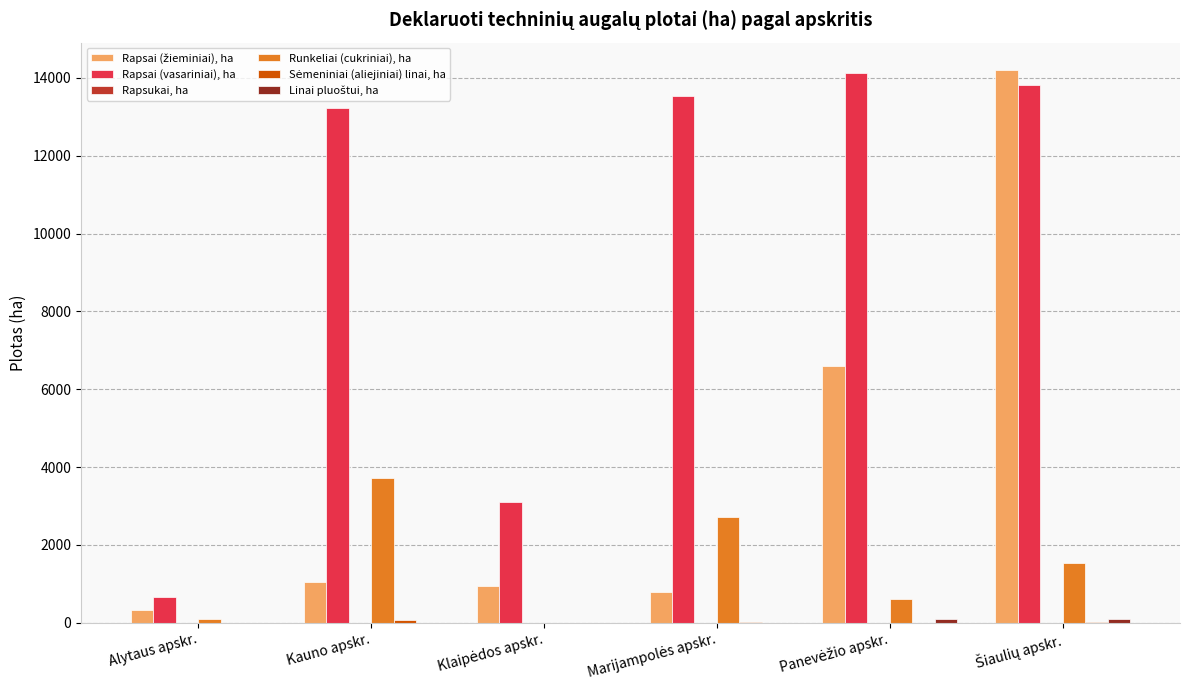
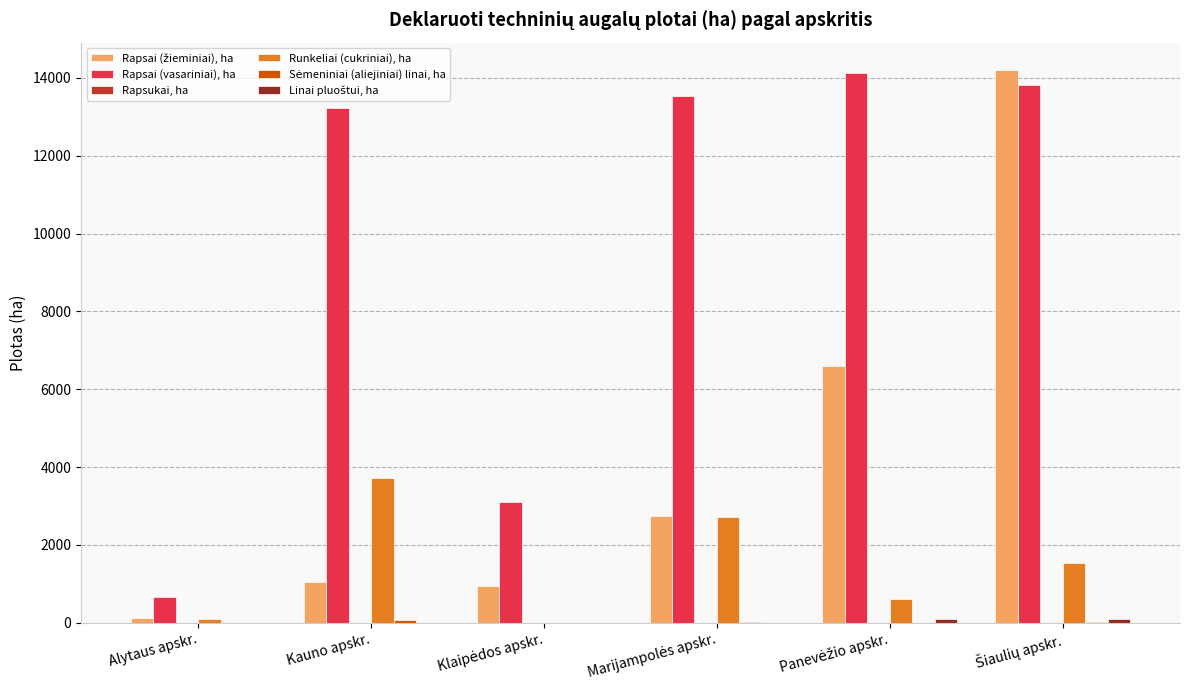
  {
    "Rapsai (žieminiai), ha": {
-     "Alytaus apskr.": 300,
+     "Alytaus apskr.": 100,
      "Kauno apskr.": 1100,
      "Klaipėdos apskr.": 900,
-     "Marijampolės apskr.": 800,
+     "Marijampolės apskr.": 2700,
      "Panevėžio apskr.": 6600,
      "Šiaulių apskr.": 14200
    }
  }
